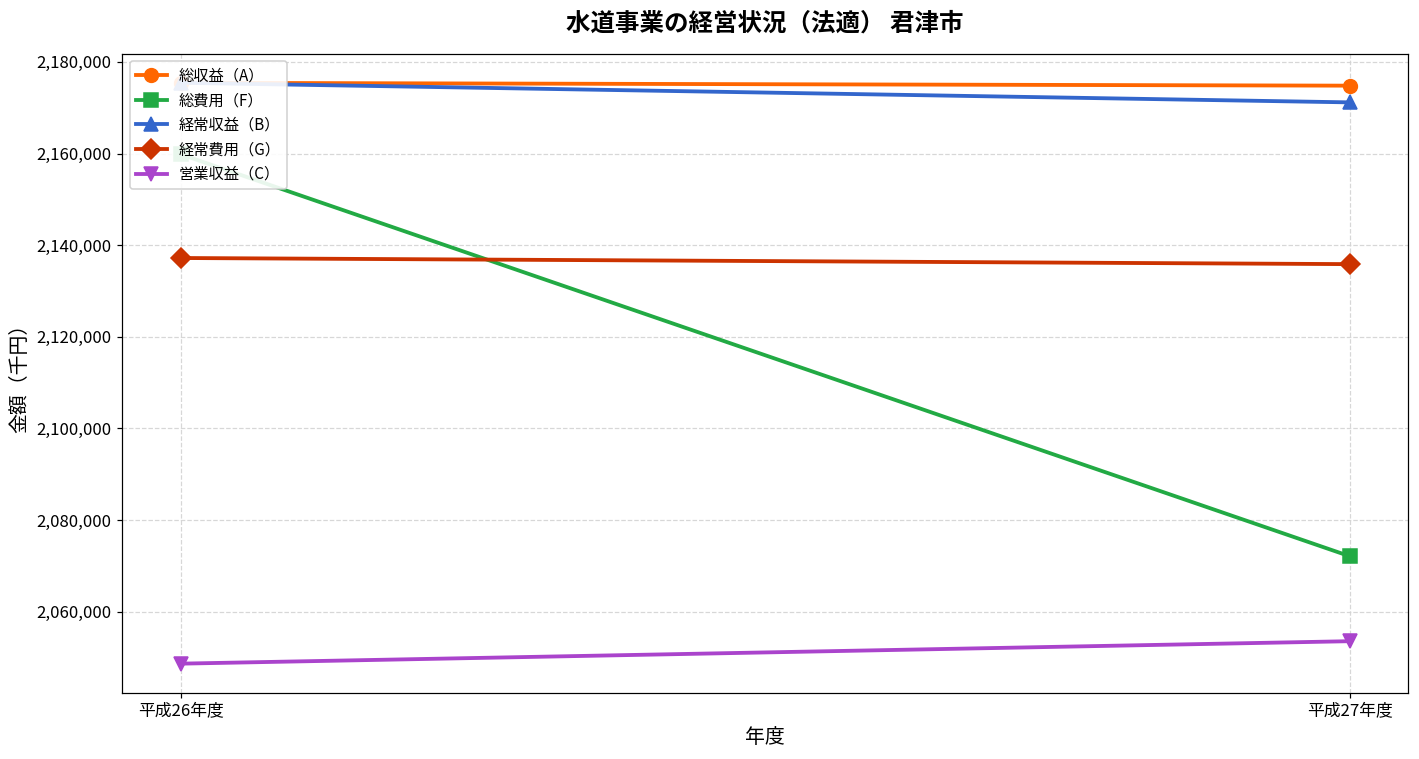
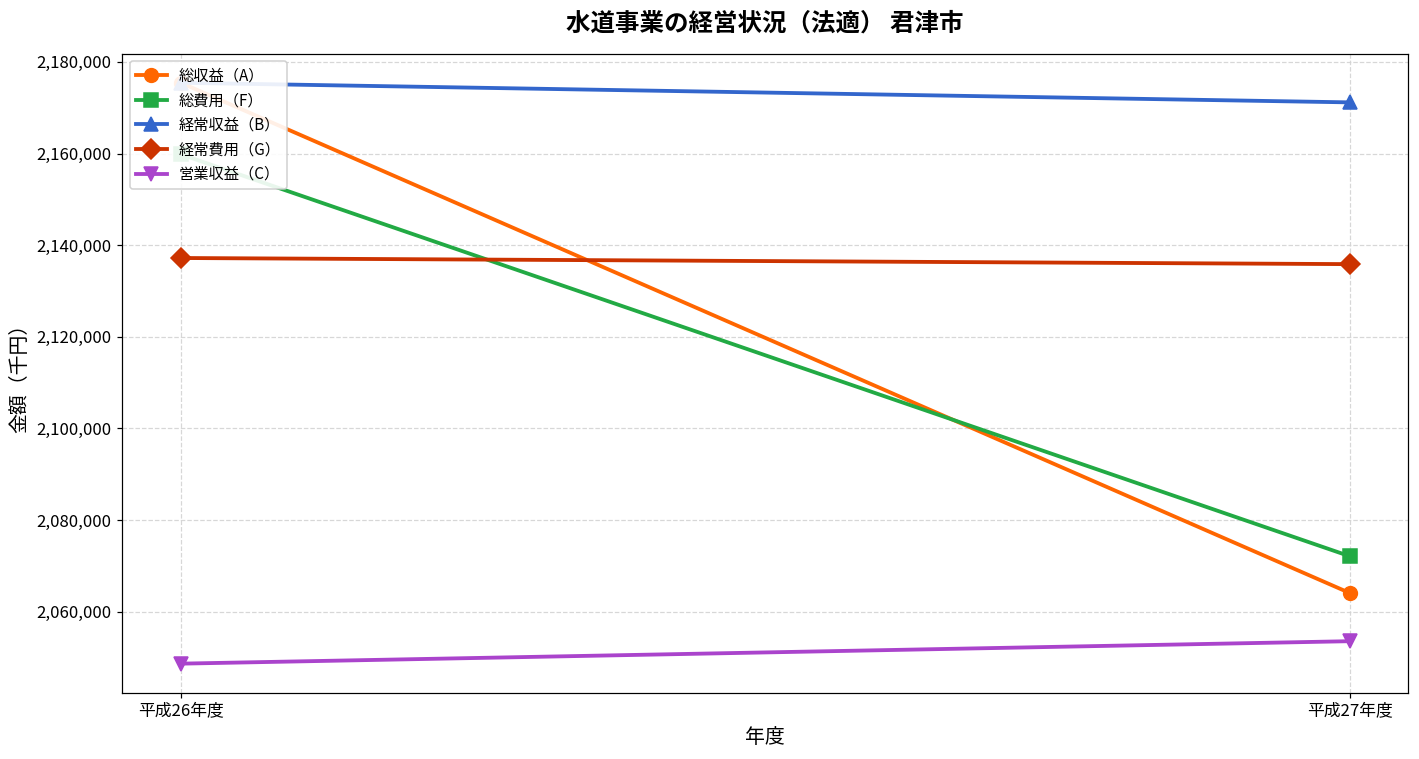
  {
    "総収益（A）": {
-     "平成27年度": "2,175,000"
+     "平成27年度": "2,064,000"
    },
    "総費用（F）": {
      "平成27年度": "2,072,000"
    },
    "経常収益（B）": {
      "平成27年度": "2,171,000"
    },
    "経常費用（G）": {
      "平成26年度": "2,137,000",
      "平成27年度": "2,136,000"
    },
    "営業収益（C）": {
      "平成26年度": "2,049,000",
      "平成27年度": "2,054,000"
    }
  }
